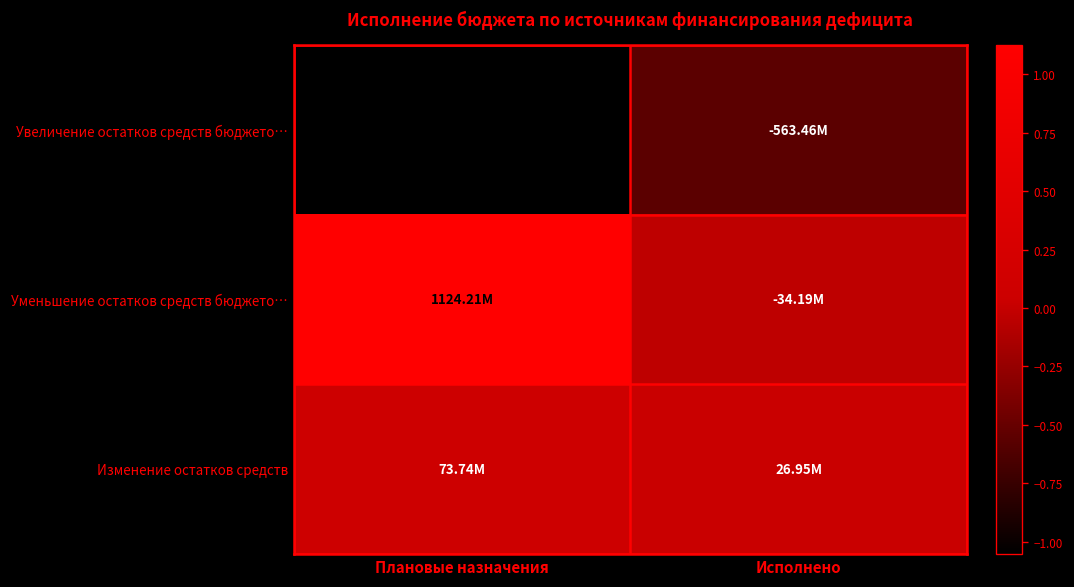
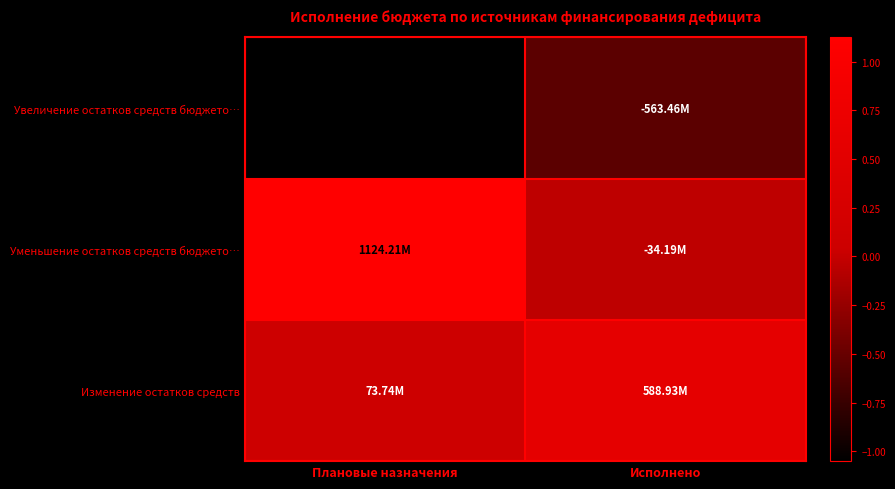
  {
    "Увеличение остатков средств бюджето…": {
      "Исполнено": "-563.46M"
    },
    "Уменьшение остатков средств бюджето…": {
      "Плановые назначения": "1124.21M",
      "Исполнено": "-34.19M"
    },
    "Изменение остатков средств": {
      "Плановые назначения": "73.74M",
-     "Исполнено": "26.95M"
+     "Исполнено": "588.93M"
    }
  }
